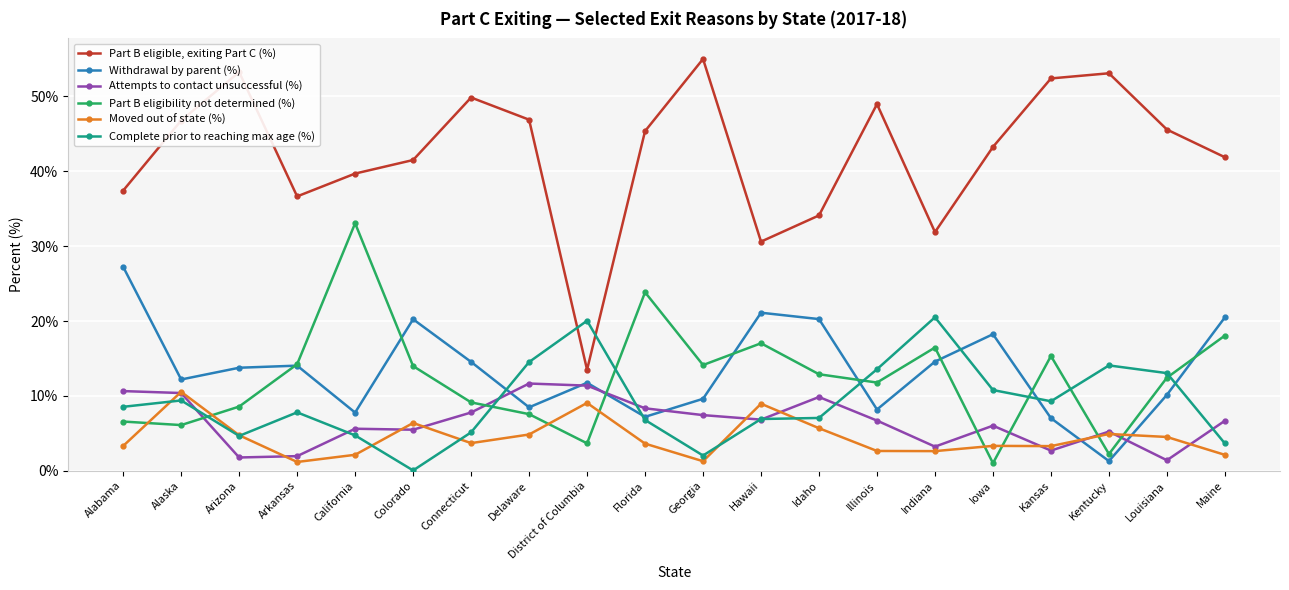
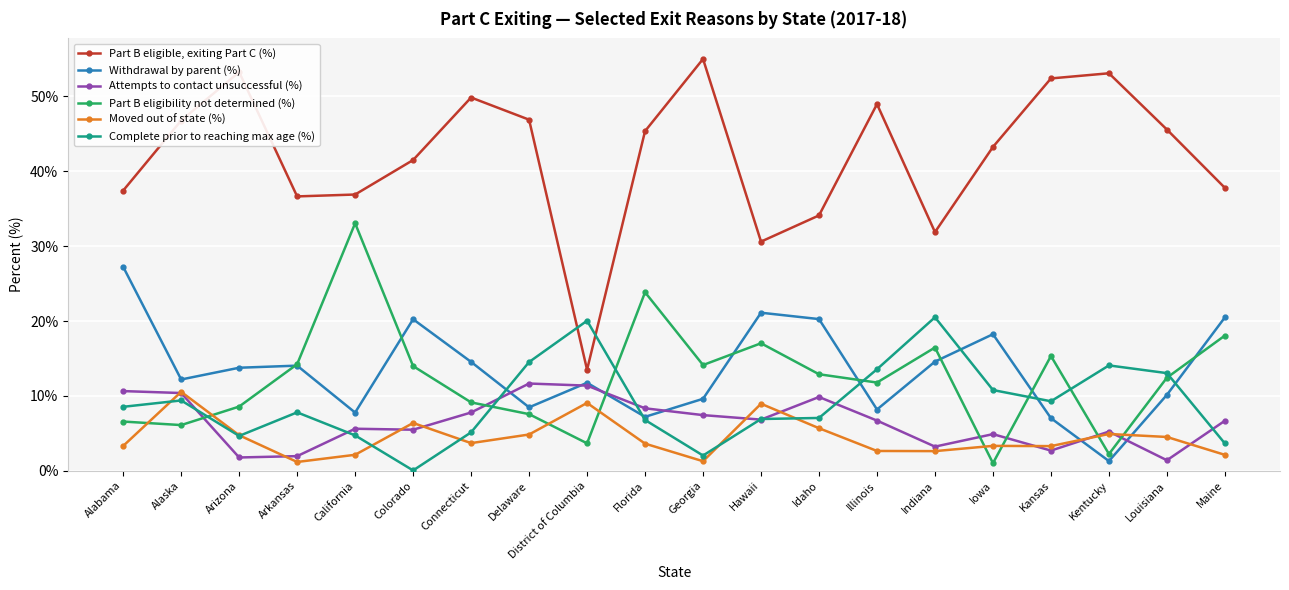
  {
    "Part B eligible, exiting Part C (%)": {
      "Alabama": "37%",
      "Arkansas": "37%",
-     "California": "40%",
+     "California": "37%",
      "Colorado": "42%",
      "Connecticut": "50%",
      "Delaware": "47%",
      "District of Columbia": "13%",
      "Florida": "45%",
      "Georgia": "55%",
      "Hawaii": "31%",
      "Idaho": "34%",
      "Illinois": "49%",
      "Indiana": "32%",
      "Iowa": "43%",
      "Kansas": "52%",
      "Kentucky": "53%",
      "Louisiana": "46%",
-     "Maine": "42%"
+     "Maine": "38%"
    },
    "Withdrawal by parent (%)": {
      "Alabama": "27%",
      "Alaska": "12%",
      "Arizona": "14%",
      "California": "8%",
      "Colorado": "20%",
      "Connecticut": "15%",
      "Delaware": "8%",
      "District of Columbia": "12%",
      "Florida": "7%",
      "Georgia": "10%",
      "Hawaii": "21%",
      "Idaho": "20%",
      "Illinois": "8%",
      "Indiana": "15%",
      "Iowa": "18%",
      "Kansas": "7%",
      "Kentucky": "1%",
      "Louisiana": "10%",
      "Maine": "20%"
    },
    "Attempts to contact unsuccessful (%)": {
      "Alabama": "11%",
      "Arizona": "2%",
      "Arkansas": "2%",
      "California": "6%",
      "Colorado": "5%",
      "Connecticut": "8%",
      "Delaware": "12%",
      "District of Columbia": "11%",
      "Florida": "8%",
      "Georgia": "7%",
      "Idaho": "10%",
      "Illinois": "7%",
      "Indiana": "3%",
-     "Iowa": "6%",
+     "Iowa": "5%",
      "Kansas": "3%",
      "Louisiana": "1%",
      "Maine": "7%"
    },
    "Moved out of state (%)": {
      "Alabama": "3%",
      "Arkansas": "1%",
      "California": "2%",
      "Colorado": "6%",
      "Connecticut": "4%",
      "Delaware": "5%",
      "District of Columbia": "9%",
      "Florida": "4%",
      "Georgia": "1%",
      "Hawaii": "9%",
      "Idaho": "6%",
      "Illinois": "3%",
      "Indiana": "3%",
      "Iowa": "3%",
      "Kansas": "3%",
      "Louisiana": "5%",
      "Maine": "2%"
    }
  }
